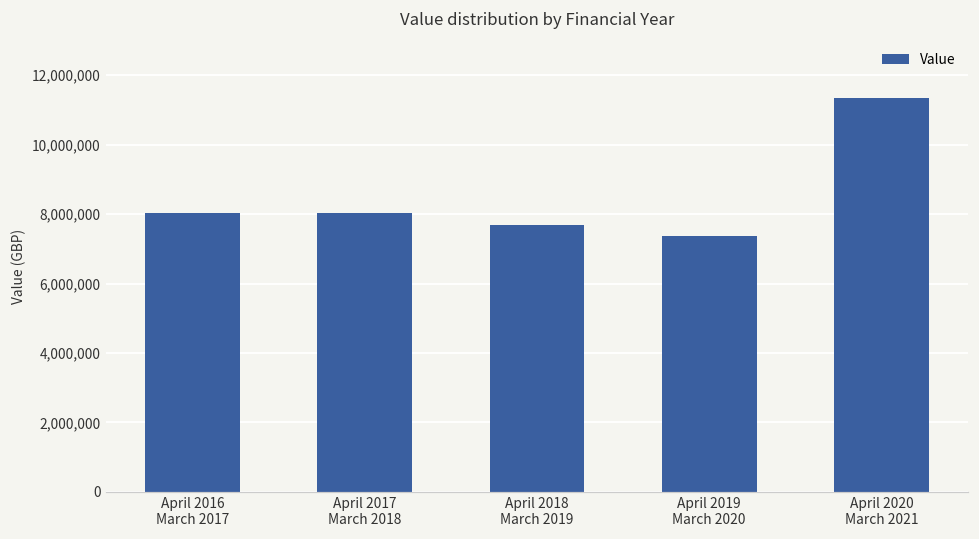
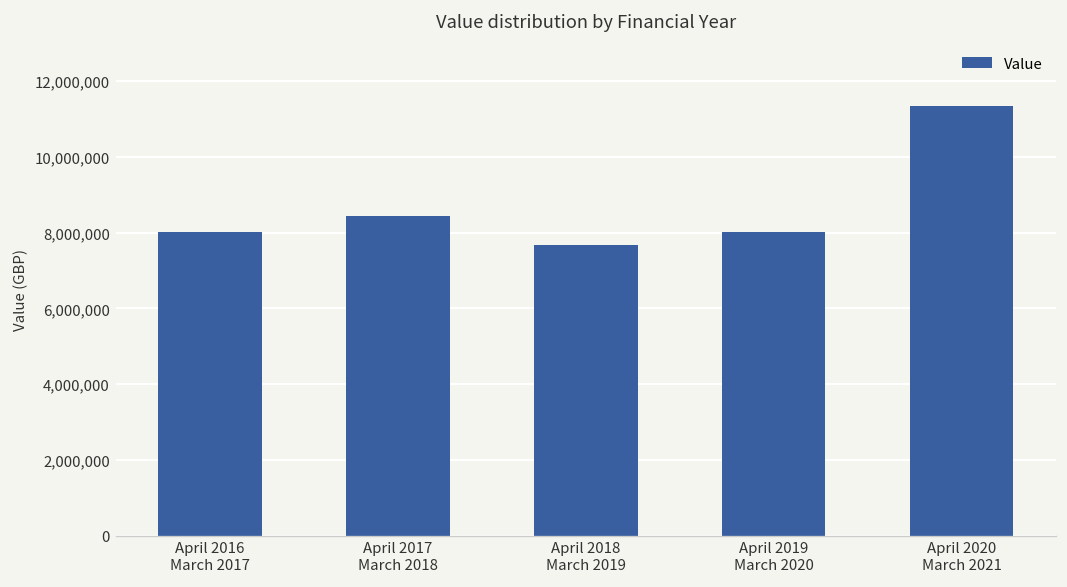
  {
    "April 2016 March 2017": "8,000,000",
-   "April 2017 March 2018": "8,000,000",
+   "April 2017 March 2018": "8,400,000",
    "April 2018 March 2019": "7,700,000",
-   "April 2019 March 2020": "7,400,000",
+   "April 2019 March 2020": "8,000,000",
    "April 2020 March 2021": "11,300,000"
  }
